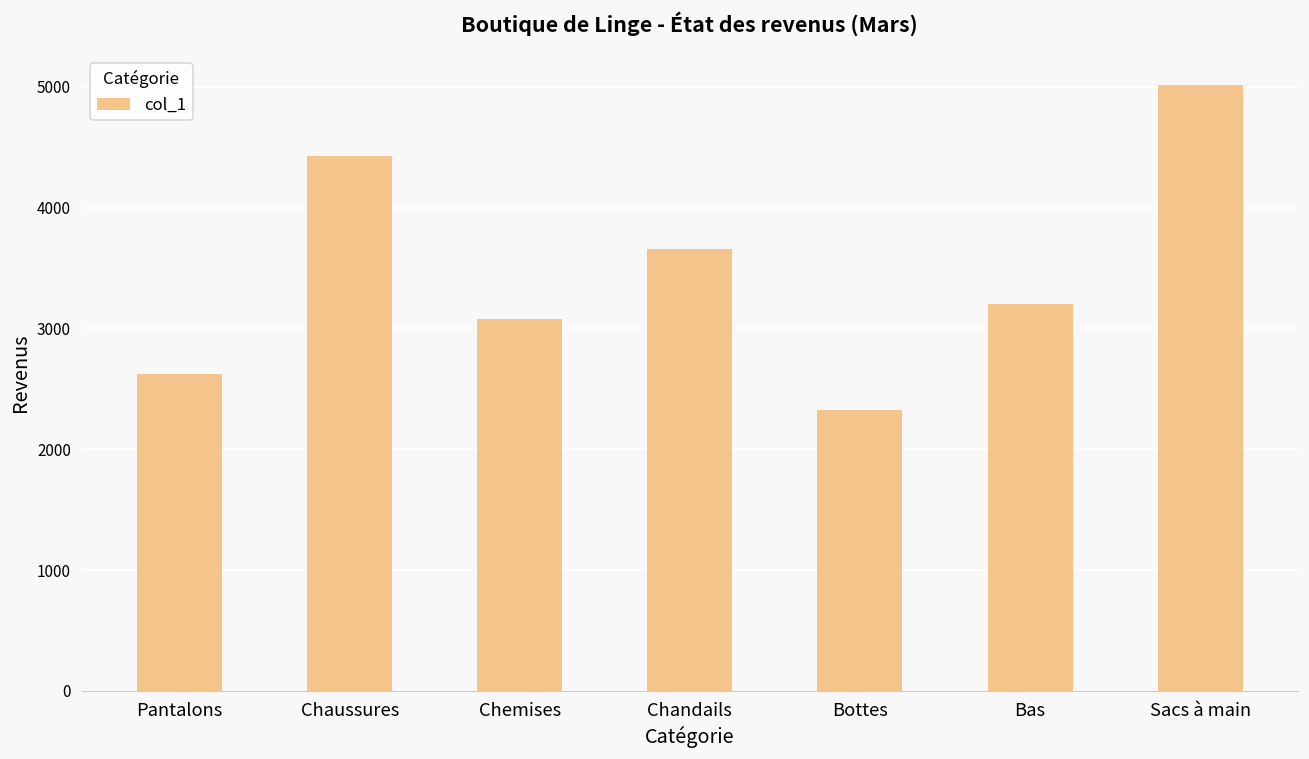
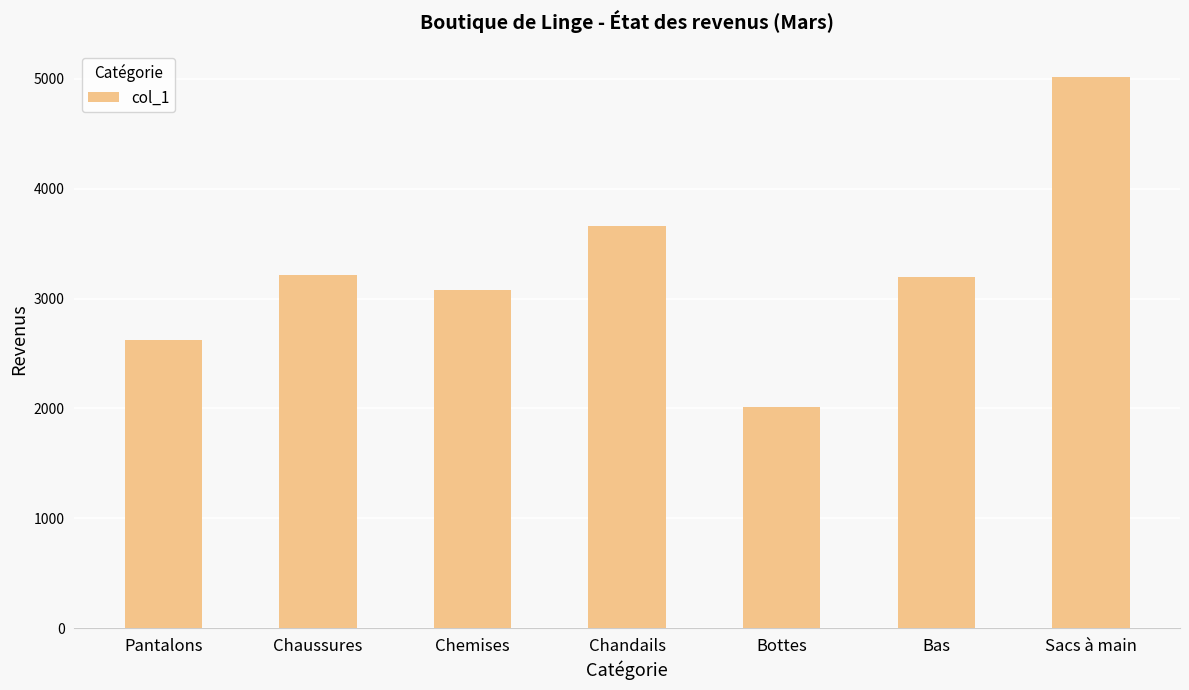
  {
    "Pantalons": 2630,
-   "Chaussures": 4420,
+   "Chaussures": 3210,
    "Chemises": 3080,
    "Chandails": 3660,
-   "Bottes": 2330,
+   "Bottes": 2010,
    "Bas": 3200,
    "Sacs à main": 5010
  }
